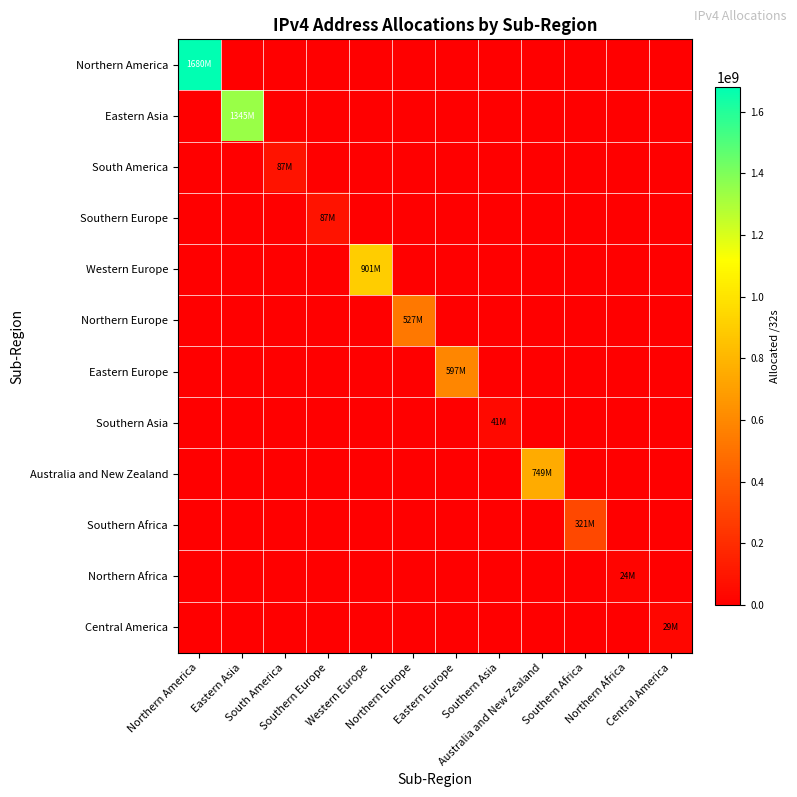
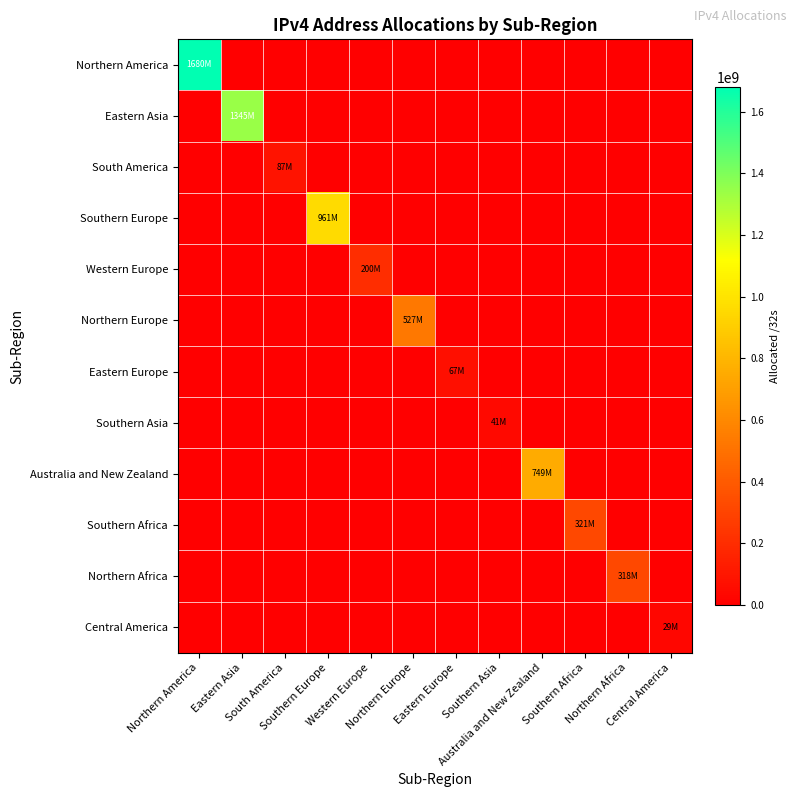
  {
    "Northern America": {
      "Northern America": "1680M"
    },
    "Eastern Asia": {
      "Eastern Asia": "1345M"
    },
    "South America": {
      "South America": "87M"
    },
    "Southern Europe": {
-     "Southern Europe": "87M"
+     "Southern Europe": "961M"
    },
    "Western Europe": {
-     "Western Europe": "901M"
+     "Western Europe": "200M"
    },
    "Northern Europe": {
      "Northern Europe": "527M"
    },
    "Eastern Europe": {
-     "Eastern Europe": "597M"
+     "Eastern Europe": "67M"
    },
    "Southern Asia": {
      "Southern Asia": "41M"
    },
    "Australia and New Zealand": {
      "Australia and New Zealand": "749M"
    },
    "Southern Africa": {
      "Southern Africa": "321M"
    },
    "Northern Africa": {
-     "Northern Africa": "24M"
+     "Northern Africa": "318M"
    },
    "Central America": {
      "Central America": "29M"
    }
  }
